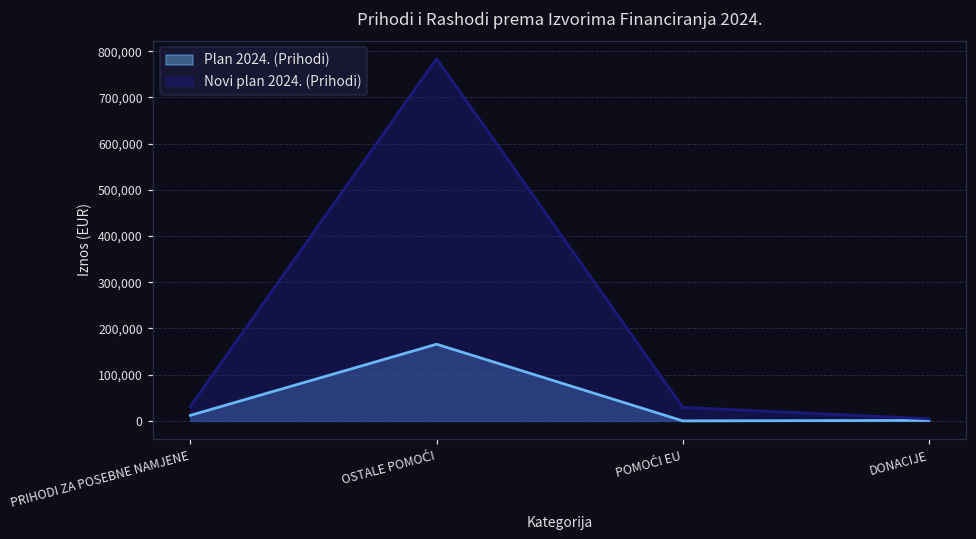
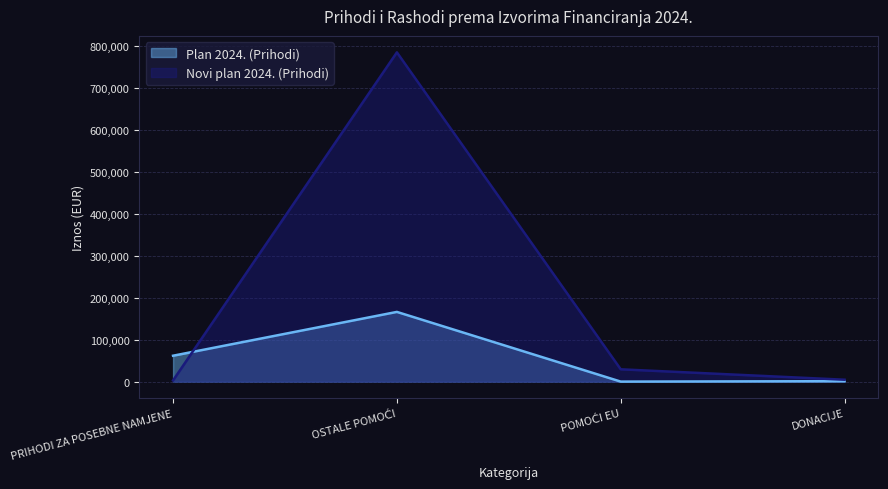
  {
    "Plan 2024. (Prihodi)": {
-     "PRIHODI ZA POSEBNE NAMJENE": "10,000",
+     "PRIHODI ZA POSEBNE NAMJENE": "60,000",
      "OSTALE POMOĆI": "170,000",
      "POMOĆI EU": "0"
    },
    "Novi plan 2024. (Prihodi)": {
-     "PRIHODI ZA POSEBNE NAMJENE": "30,000",
+     "PRIHODI ZA POSEBNE NAMJENE": "0",
      "OSTALE POMOĆI": "780,000",
      "POMOĆI EU": "30,000"
    }
  }
